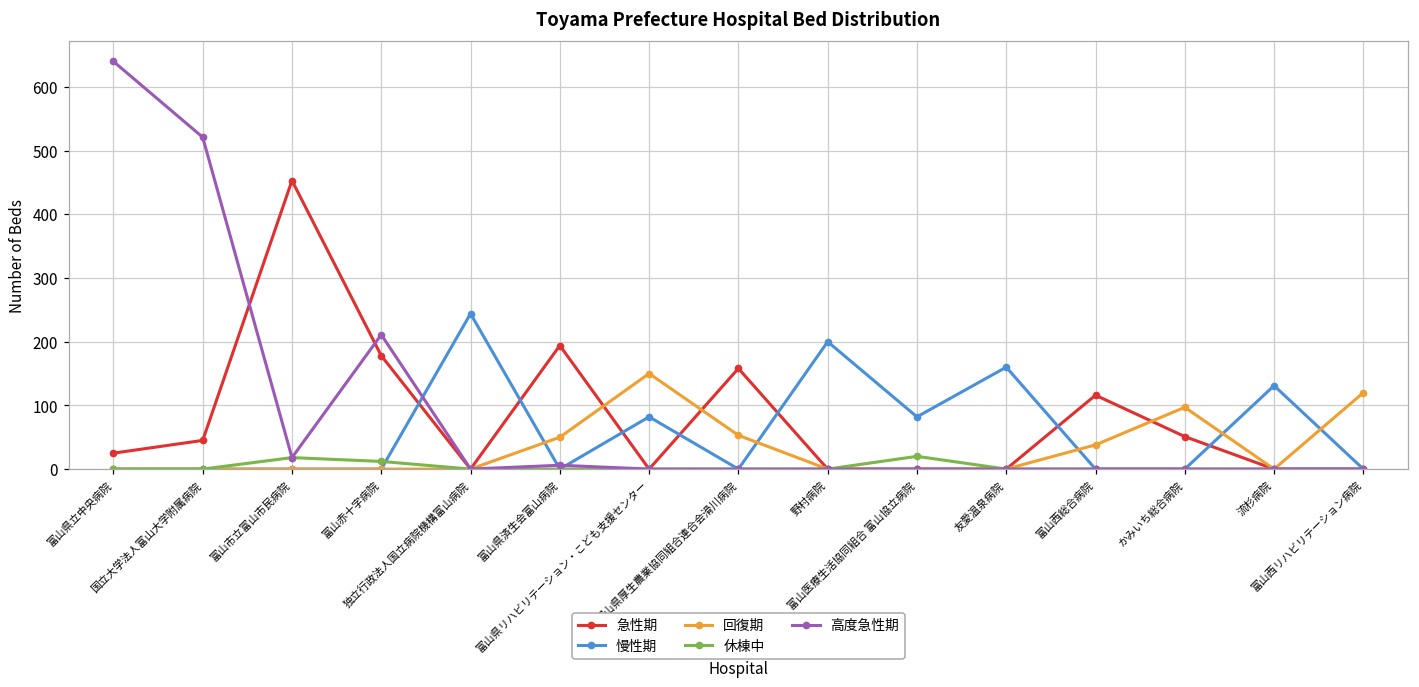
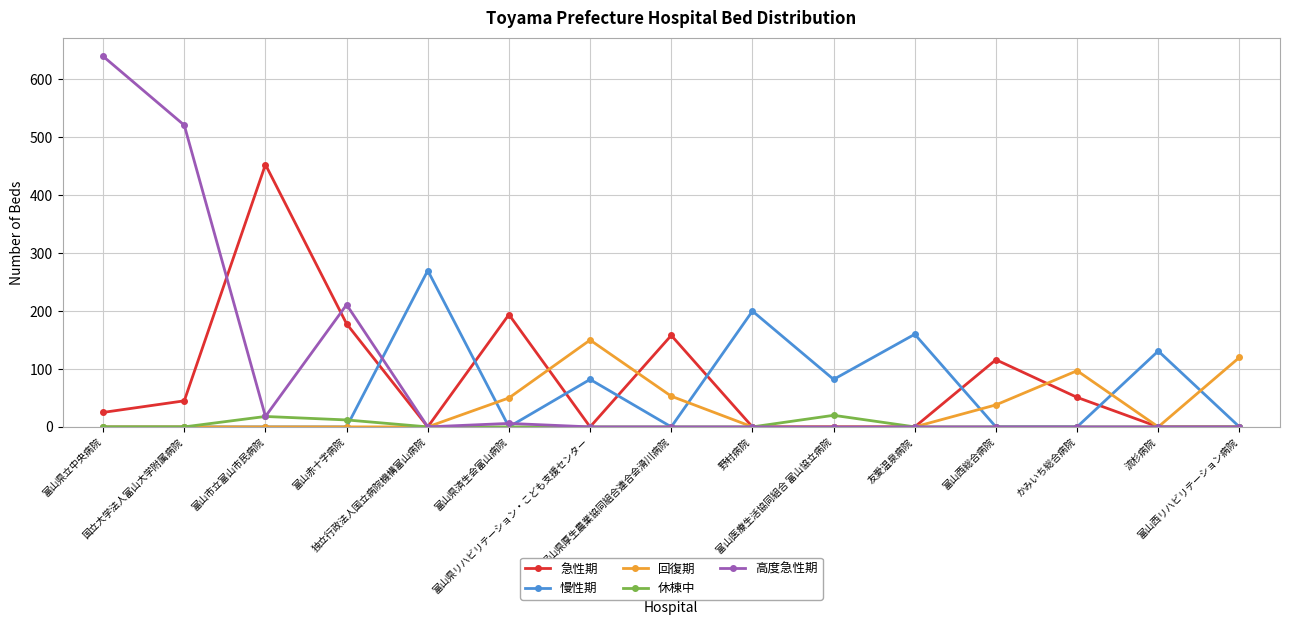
  {
    "急性期": {
      "富山県立中央病院": 30,
      "国立大学法人富山大学附属病院": 50,
      "富山市立富山市民病院": 450,
      "富山赤十字病院": 180,
      "富山県済生会富山病院": 190,
      "富山県厚生農業協同組合連合会滑川病院": 160,
      "富山西総合病院": 120,
      "かみいち総合病院": 50
    },
    "慢性期": {
-     "独立行政法人国立病院機構富山病院": 240,
+     "独立行政法人国立病院機構富山病院": 270,
      "富山県リハビリテーション・こども支援センター": 80,
      "野村病院": 200,
      "富山医療生活協同組合 富山協立病院": 80,
      "友愛温泉病院": 160,
      "流杉病院": 130
    },
    "回復期": {
      "富山県済生会富山病院": 50,
      "富山県リハビリテーション・こども支援センター": 150,
      "富山県厚生農業協同組合連合会滑川病院": 50,
      "富山西総合病院": 40,
      "かみいち総合病院": 100,
      "富山西リハビリテーション病院": 120
    },
    "休棟中": {
      "富山赤十字病院": 10,
      "富山医療生活協同組合 富山協立病院": 20
    },
    "高度急性期": {
      "富山県立中央病院": 640,
      "国立大学法人富山大学附属病院": 520,
      "富山赤十字病院": 210,
      "富山県済生会富山病院": 10
    }
  }
